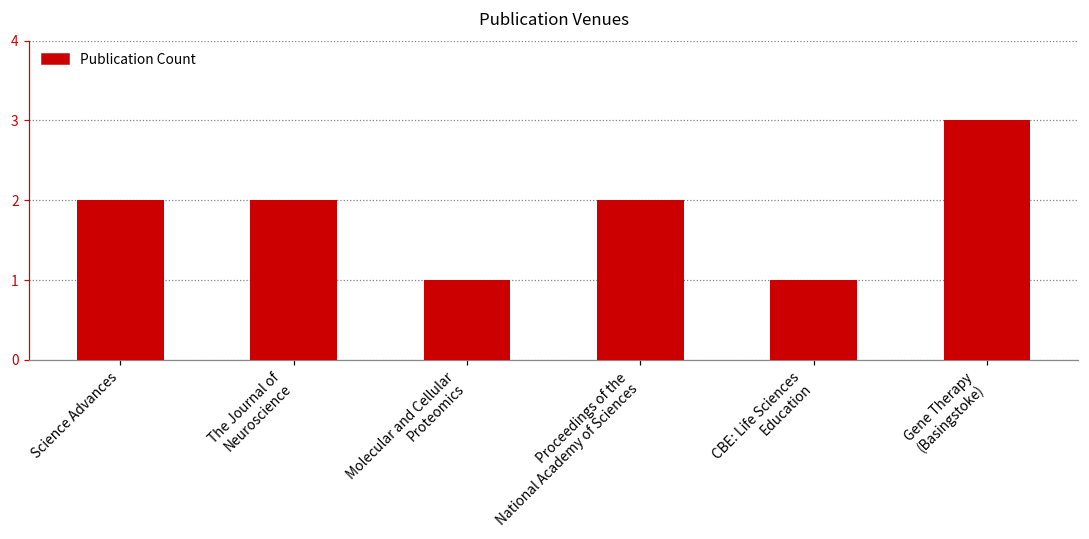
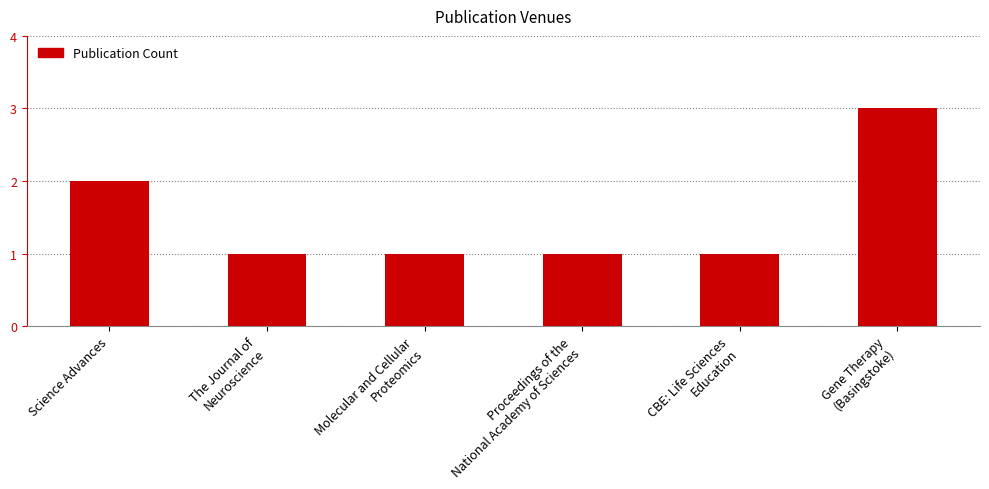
  {
    "Science Advances": 2,
-   "The Journal of Neuroscience": 2,
+   "The Journal of Neuroscience": 1,
    "Molecular and Cellular Proteomics": 1,
-   "Proceedings of the National Academy of Sciences": 2,
+   "Proceedings of the National Academy of Sciences": 1,
    "CBE: Life Sciences Education": 1,
    "Gene Therapy (Basingstoke)": 3
  }
